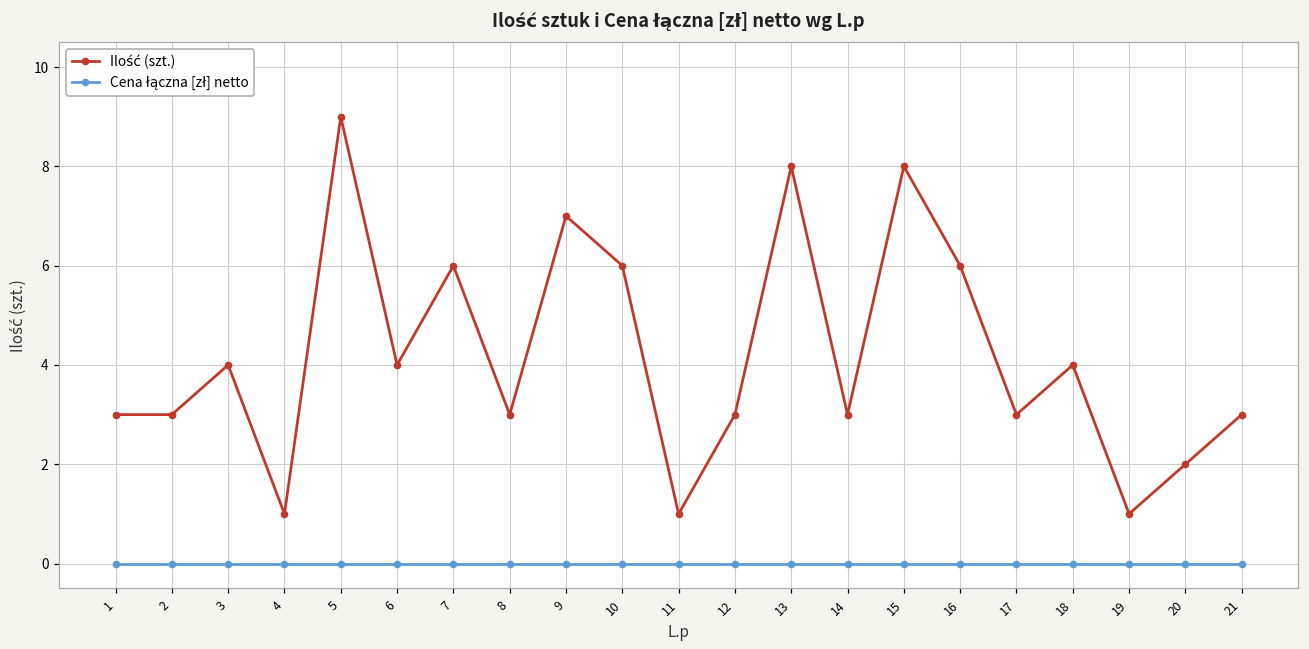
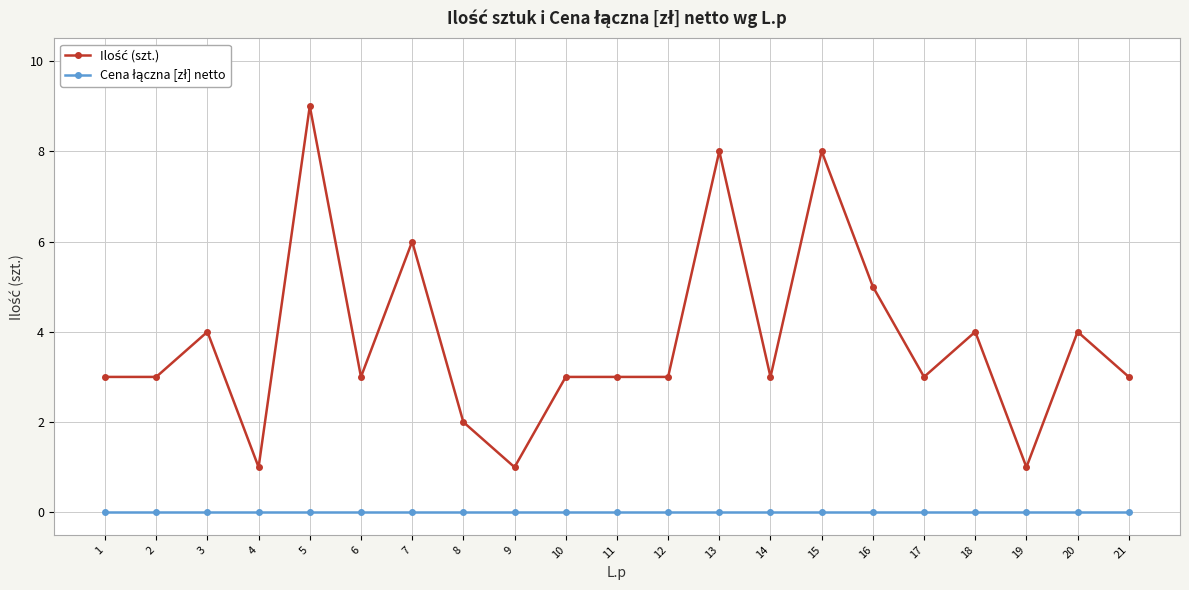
  {
    "Ilość (szt.)": {
      "1": 3,
      "2": 3,
      "3": 4,
      "4": 1,
      "5": 9,
-     "6": 4,
+     "6": 3,
      "7": 6,
-     "8": 3,
-     "9": 7,
-     "10": 6,
-     "11": 1,
+     "8": 2,
+     "9": 1,
+     "10": 3,
+     "11": 3,
      "12": 3,
      "13": 8,
      "14": 3,
      "15": 8,
-     "16": 6,
+     "16": 5,
      "17": 3,
      "18": 4,
      "19": 1,
-     "20": 2,
+     "20": 4,
      "21": 3
    },
    "Cena łączna [zł] netto": {
      "1": 0,
      "2": 0,
      "3": 0,
      "4": 0,
      "5": 0,
      "6": 0,
      "7": 0,
      "8": 0,
      "9": 0,
      "10": 0,
      "11": 0,
      "12": 0,
      "13": 0,
      "14": 0,
      "15": 0,
      "16": 0,
      "17": 0,
      "18": 0,
      "19": 0,
      "20": 0,
      "21": 0
    }
  }
